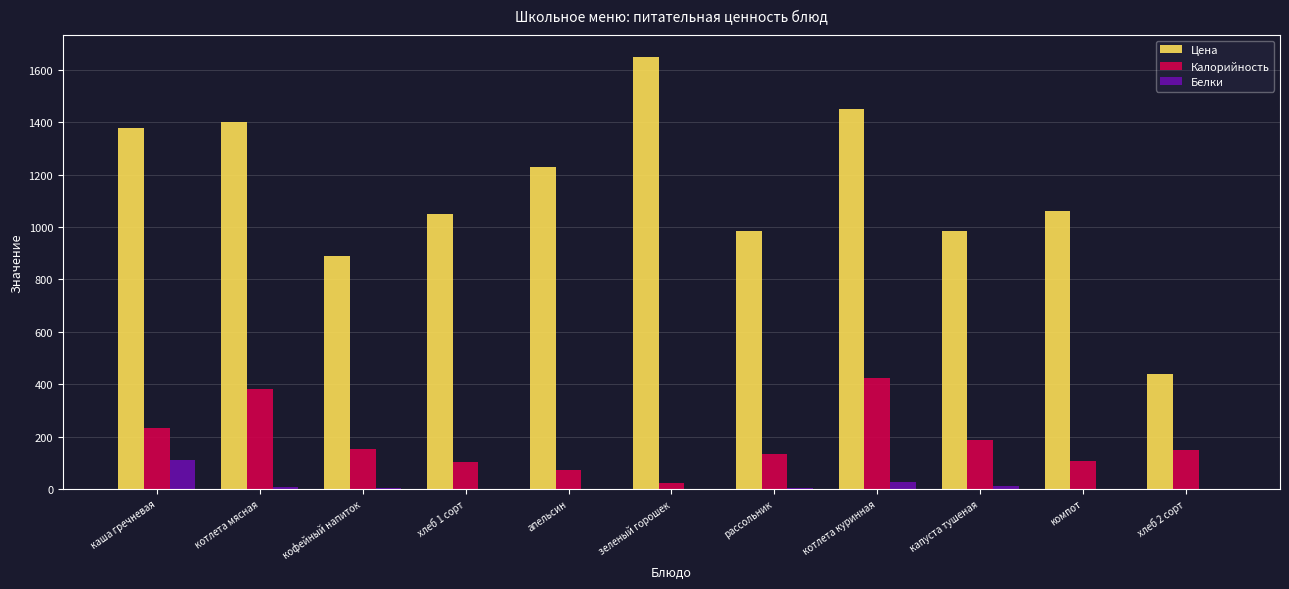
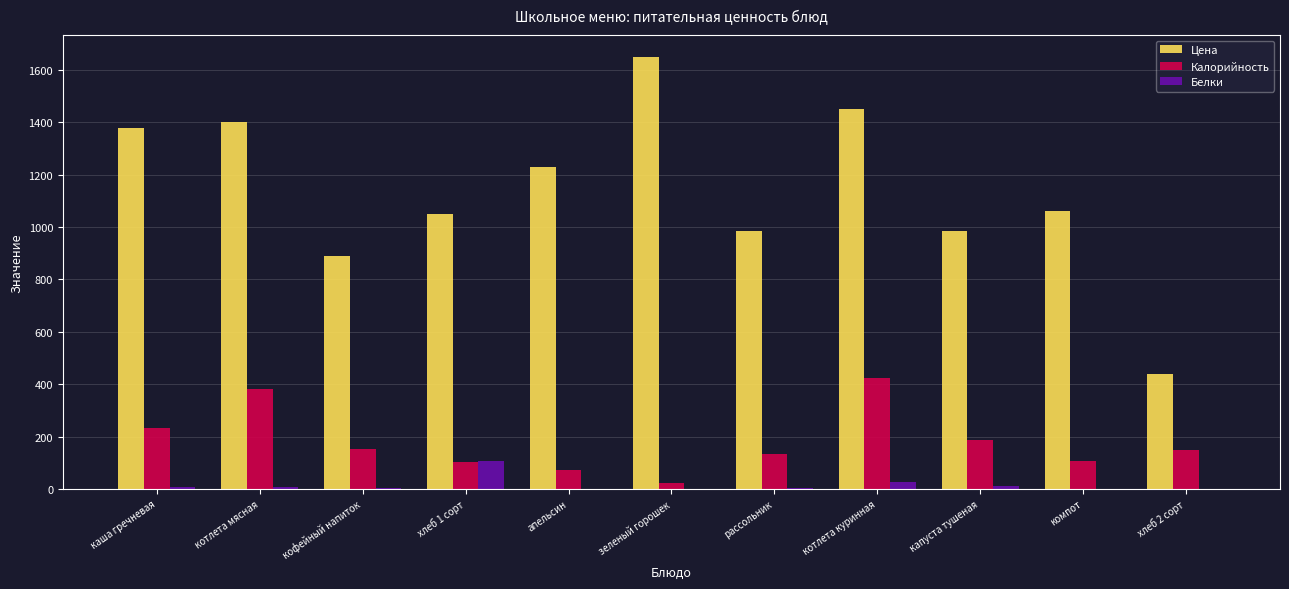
  {
    "Цена": {
      "каша гречневая": 1380,
      "котлета мясная": 1400,
      "кофейный напиток": 890,
      "хлеб 1 сорт": 1050,
      "апельсин": 1230,
      "зеленый горошек": 1650,
      "рассольник": 990,
      "котлета куринная": 1450,
      "капуста тушеная": 990,
      "компот": 1060,
      "хлеб 2 сорт": 440
    },
    "Калорийность": {
      "каша гречневая": 230,
      "котлета мясная": 380,
      "кофейный напиток": 150,
      "хлеб 1 сорт": 100,
      "апельсин": 70,
      "зеленый горошек": 20,
      "рассольник": 130,
      "котлета куринная": 420,
      "капуста тушеная": 190,
      "компот": 110,
      "хлеб 2 сорт": 150
    },
    "Белки": {
-     "каша гречневая": 110,
-     "хлеб 1 сорт": 0,
+     "каша гречневая": 10,
+     "хлеб 1 сорт": 110,
      "котлета куринная": 30,
      "капуста тушеная": 10
    }
  }
